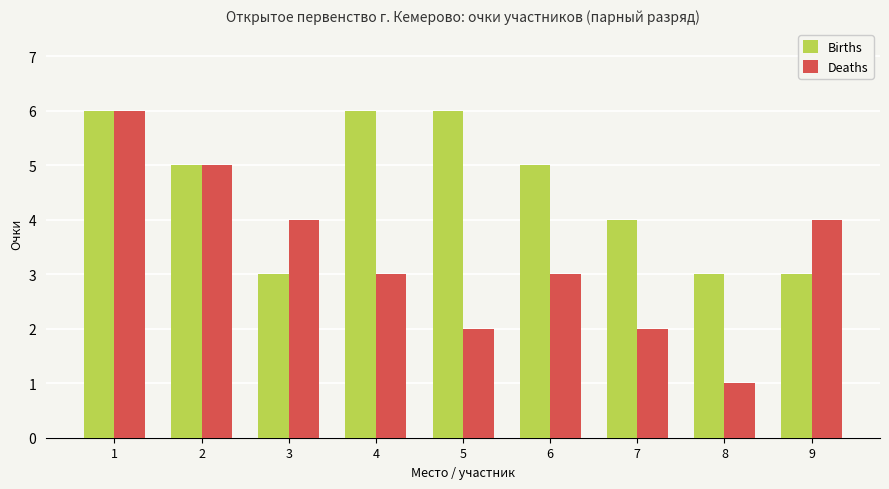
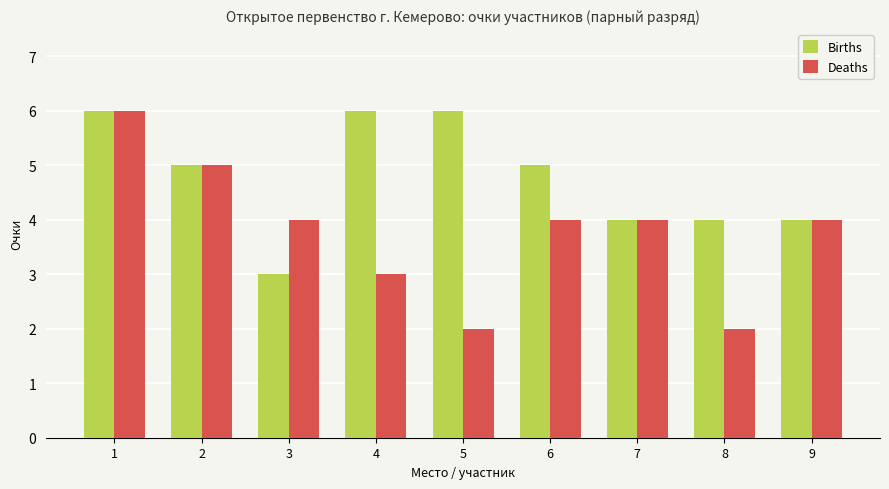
  {
    "Births": {
      "1": 6,
      "2": 5,
      "3": 3,
      "4": 6,
      "5": 6,
      "6": 5,
      "7": 4,
-     "8": 3,
-     "9": 3
+     "8": 4,
+     "9": 4
    },
    "Deaths": {
      "1": 6,
      "2": 5,
      "3": 4,
      "4": 3,
      "5": 2,
-     "6": 3,
-     "7": 2,
-     "8": 1,
+     "6": 4,
+     "7": 4,
+     "8": 2,
      "9": 4
    }
  }
